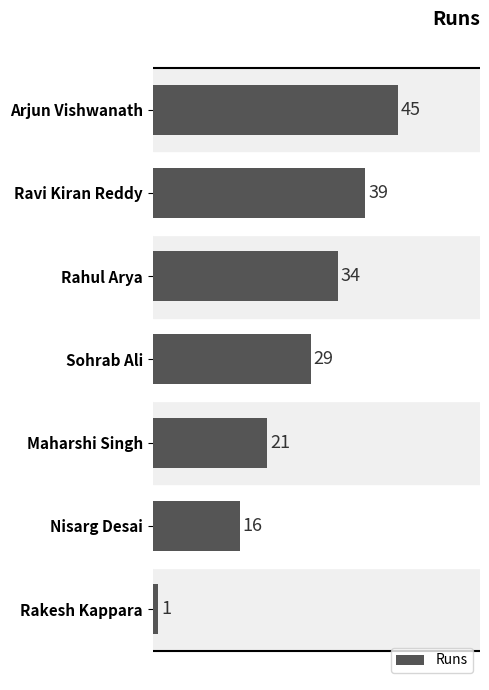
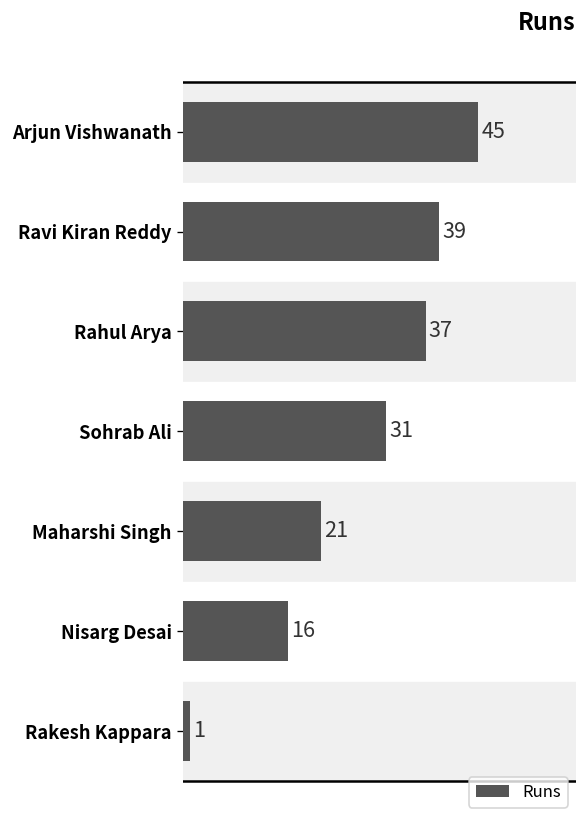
  {
    "Arjun Vishwanath": 45,
    "Ravi Kiran Reddy": 39,
-   "Rahul Arya": 34,
-   "Sohrab Ali": 29,
+   "Rahul Arya": 37,
+   "Sohrab Ali": 31,
    "Maharshi Singh": 21,
    "Nisarg Desai": 16,
    "Rakesh Kappara": 1
  }
